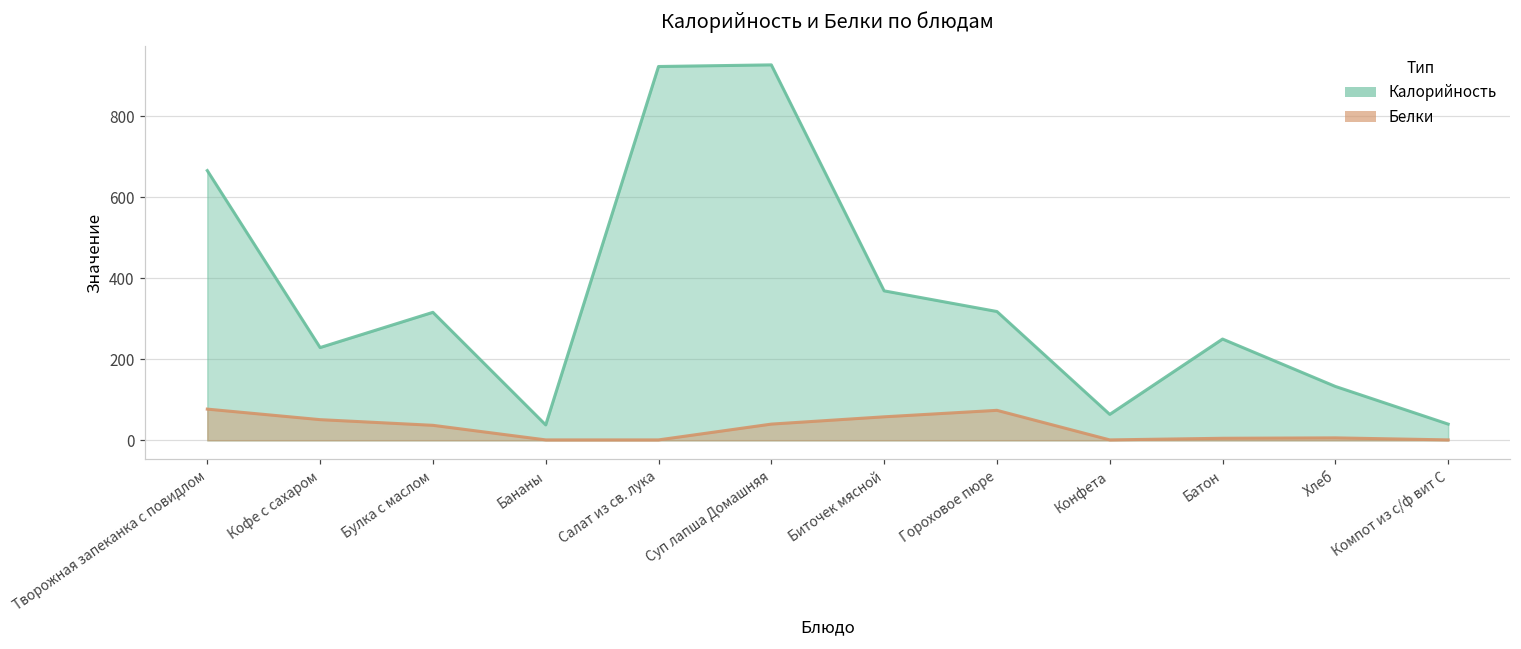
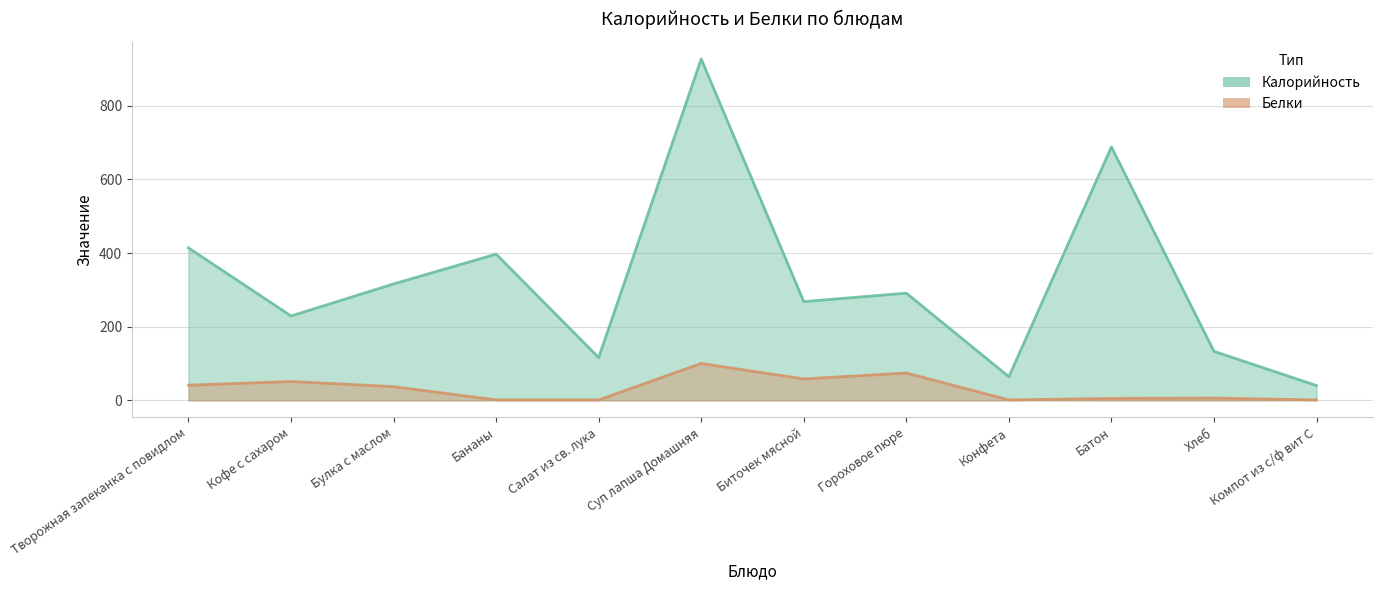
  {
    "Калорийность": {
-     "Творожная запеканка с повидлом": 670,
+     "Творожная запеканка с повидлом": 410,
      "Кофе с сахаром": 230,
      "Булка с маслом": 320,
-     "Бананы": 40,
-     "Салат из св. лука": 920,
+     "Бананы": 400,
+     "Салат из св. лука": 120,
      "Суп лапша Домашняя": 930,
-     "Биточек мясной": 370,
-     "Гороховое пюре": 320,
+     "Биточек мясной": 270,
+     "Гороховое пюре": 290,
      "Конфета": 60,
-     "Батон": 250,
+     "Батон": 690,
      "Хлеб": 130,
      "Компот из с/ф вит С": 40
    },
    "Белки": {
-     "Творожная запеканка с повидлом": 80,
+     "Творожная запеканка с повидлом": 40,
      "Кофе с сахаром": 50,
      "Булка с маслом": 40,
      "Бананы": 0,
      "Салат из св. лука": 0,
-     "Суп лапша Домашняя": 40,
+     "Суп лапша Домашняя": 100,
      "Биточек мясной": 60,
      "Гороховое пюре": 70,
      "Конфета": 0,
      "Батон": 10,
      "Хлеб": 10,
      "Компот из с/ф вит С": 0
    }
  }
